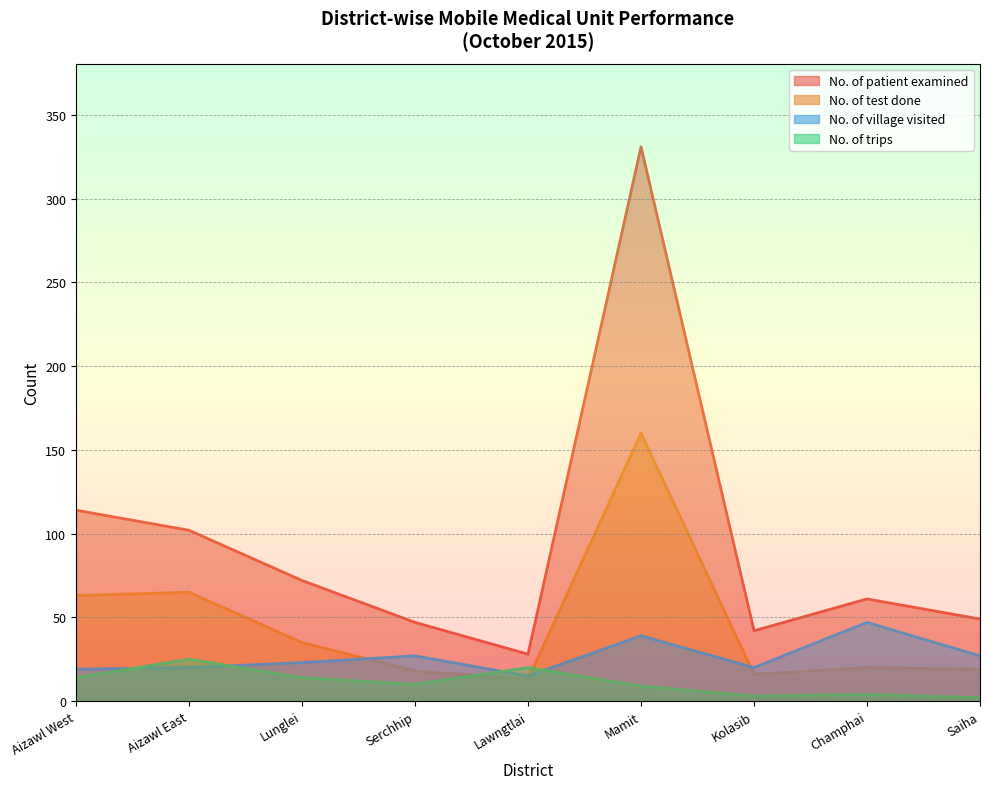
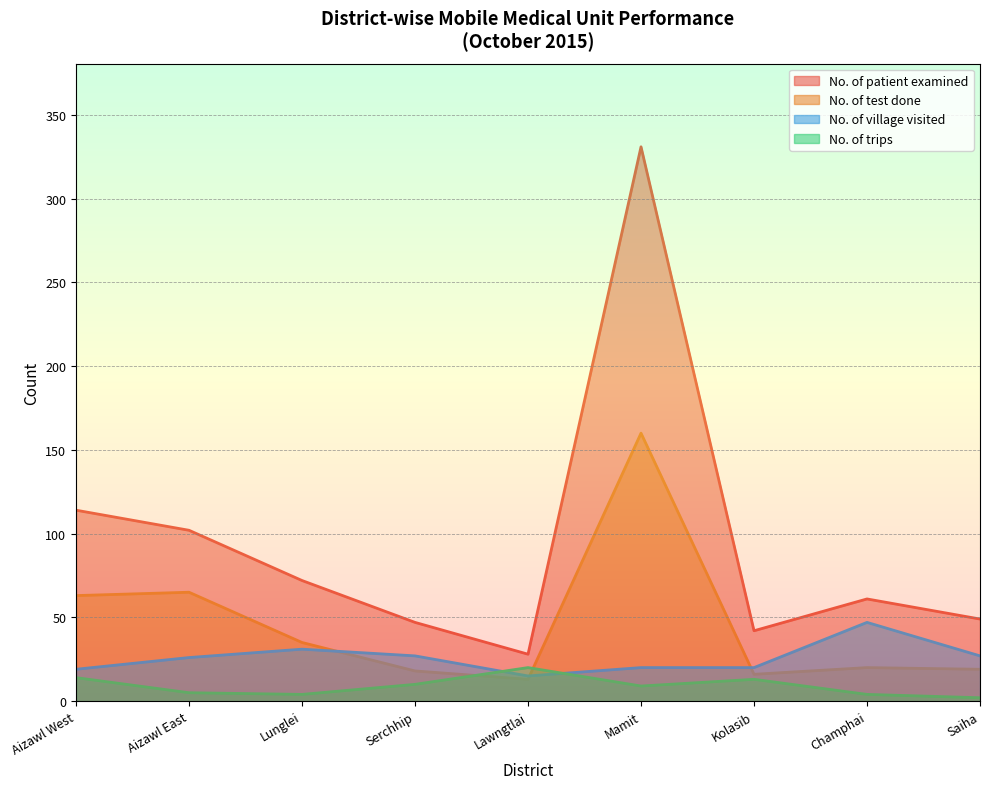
  {
    "No. of village visited": {
      "Aizawl West": 19,
-     "Aizawl East": 20,
-     "Lunglei": 23,
+     "Aizawl East": 26,
+     "Lunglei": 31,
      "Serchhip": 27,
      "Lawngtlai": 15,
-     "Mamit": 39,
+     "Mamit": 20,
      "Kolasib": 20,
      "Champhai": 47,
      "Saiha": 27
    },
    "No. of trips": {
      "Aizawl West": 14,
-     "Aizawl East": 25,
-     "Lunglei": 14,
+     "Aizawl East": 5,
+     "Lunglei": 4,
      "Serchhip": 10,
      "Lawngtlai": 20,
      "Mamit": 9,
-     "Kolasib": 3,
+     "Kolasib": 13,
      "Champhai": 4,
      "Saiha": 2
    }
  }
